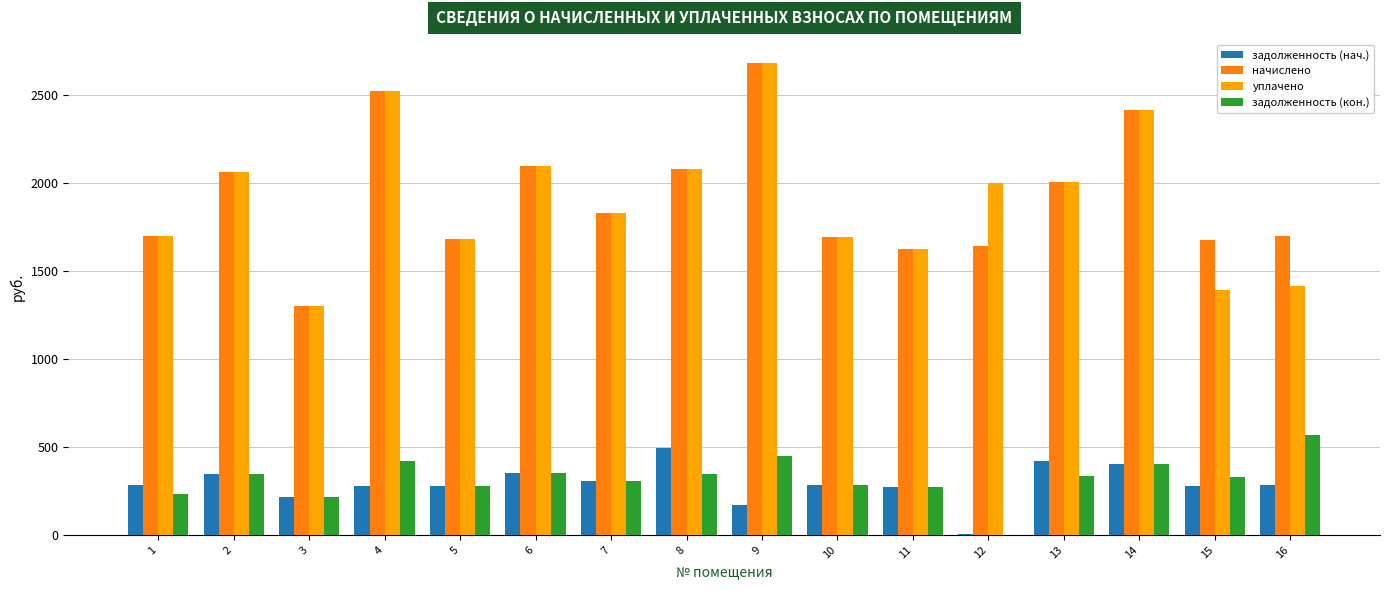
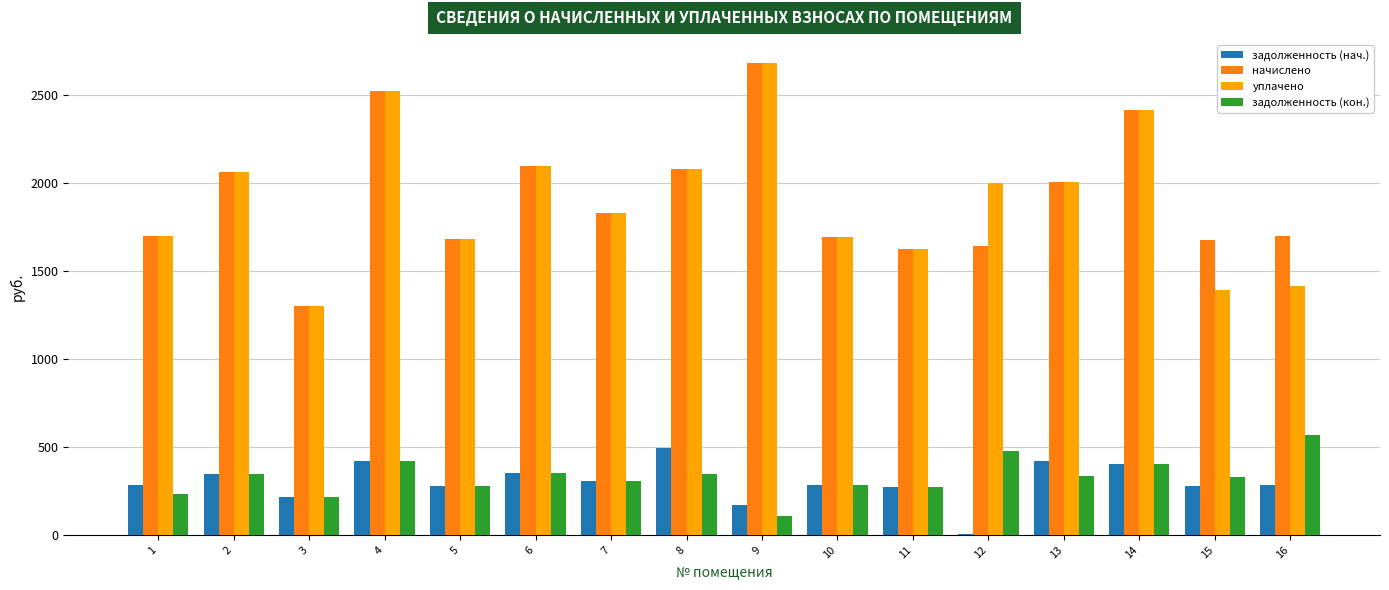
  {
    "задолженность (нач.)": {
      "1": 280,
      "2": 340,
      "3": 220,
-     "4": 280,
+     "4": 420,
      "5": 280,
      "6": 350,
      "7": 310,
      "8": 500,
      "9": 170,
      "10": 280,
      "11": 270,
      "13": 420,
      "14": 400,
      "15": 280,
      "16": 280
    },
    "задолженность (кон.)": {
      "1": 230,
      "2": 340,
      "3": 220,
      "4": 420,
      "5": 280,
      "6": 350,
      "7": 310,
      "8": 350,
-     "9": 450,
+     "9": 100,
      "10": 280,
      "11": 270,
-     "12": 0,
+     "12": 480,
      "13": 330,
      "14": 400,
      "15": 330,
      "16": 570
    }
  }
